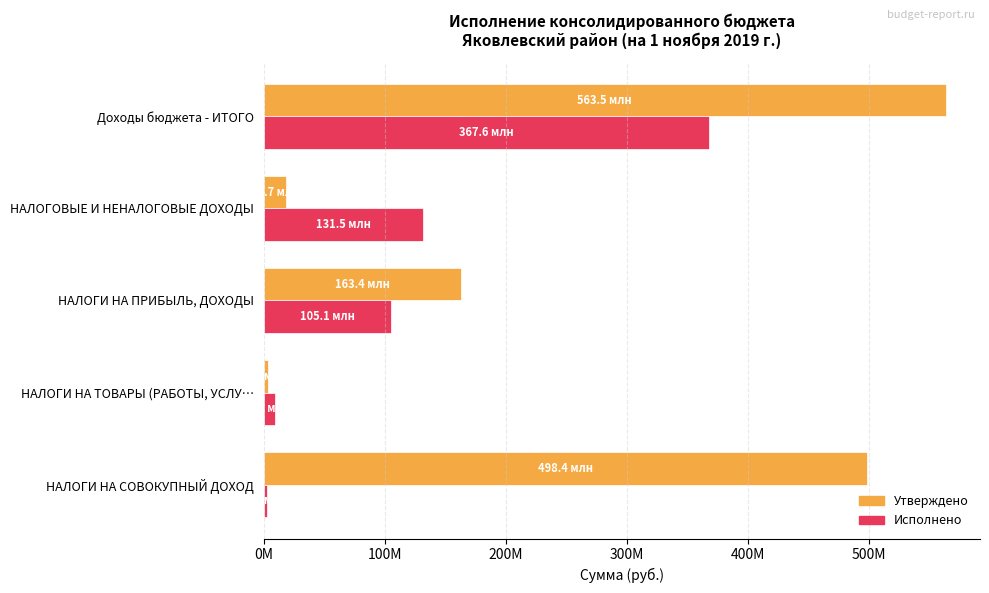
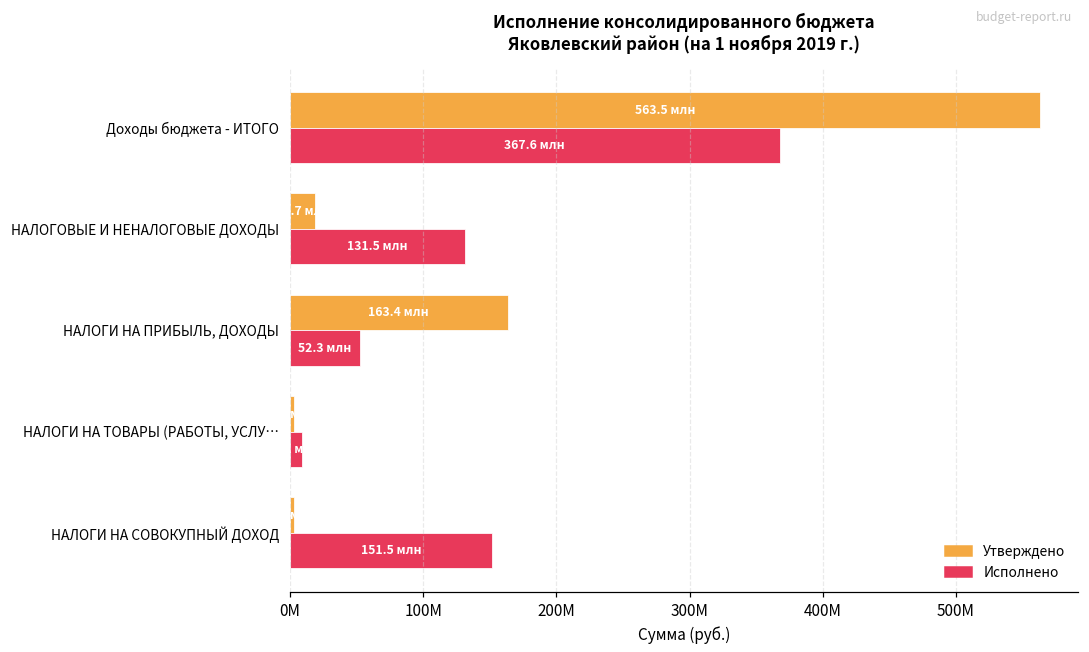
  {
    "Утверждено": {
      "НАЛОГОВЫЕ И НЕНАЛОГОВЫЕ ДОХОДЫ": 19000000,
      "НАЛОГИ НА ТОВАРЫ (РАБОТЫ, УСЛУ…": 3000000,
-     "НАЛОГИ НА СОВОКУПНЫЙ ДОХОД": 498000000
+     "НАЛОГИ НА СОВОКУПНЫЙ ДОХОД": 3000000
    },
    "Исполнено": {
-     "НАЛОГИ НА ПРИБЫЛЬ, ДОХОДЫ": 105.1,
-     "НАЛОГИ НА СОВОКУПНЫЙ ДОХОД": 3000000
+     "НАЛОГИ НА ПРИБЫЛЬ, ДОХОДЫ": 52.3,
+     "НАЛОГИ НА СОВОКУПНЫЙ ДОХОД": 152000000
    }
  }
